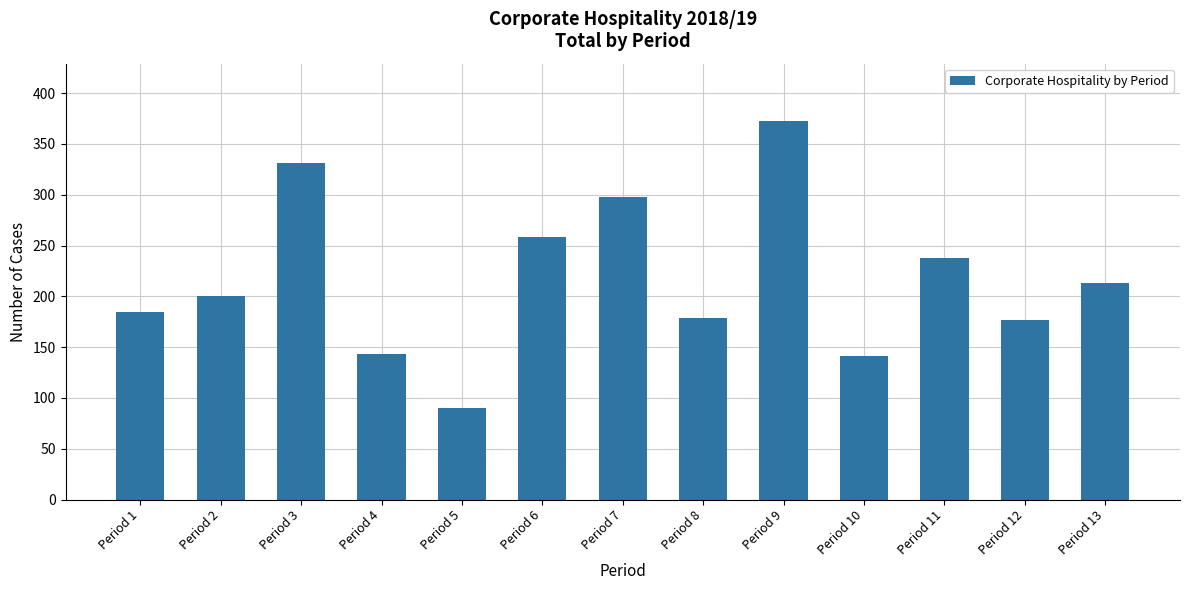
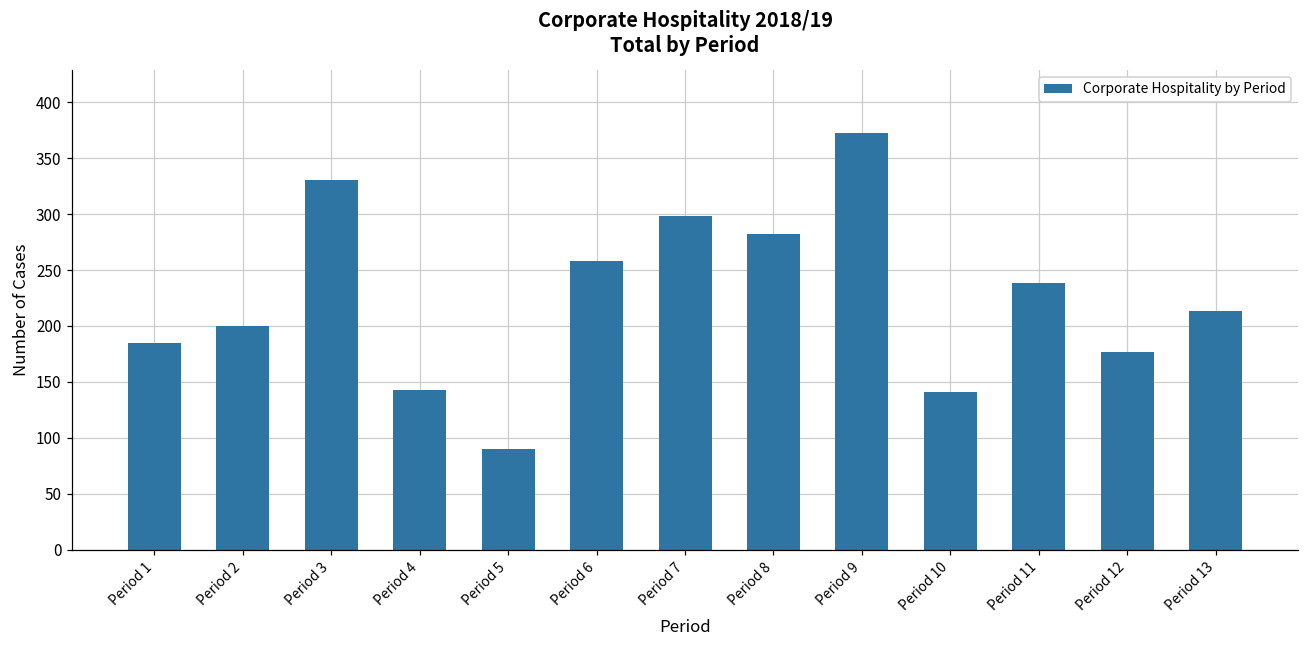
  {
    "Period 1": 185,
    "Period 2": 200,
    "Period 3": 331,
    "Period 4": 143,
    "Period 5": 90,
    "Period 6": 258,
    "Period 7": 298,
-   "Period 8": 179,
+   "Period 8": 282,
    "Period 9": 373,
    "Period 10": 141,
    "Period 11": 238,
    "Period 12": 177,
    "Period 13": 213
  }
